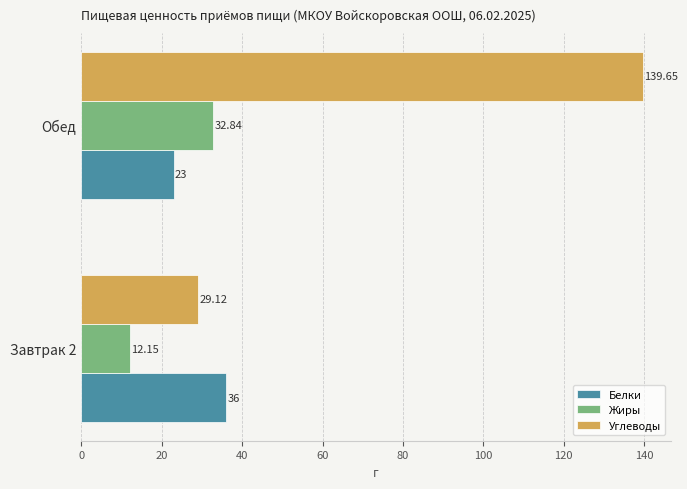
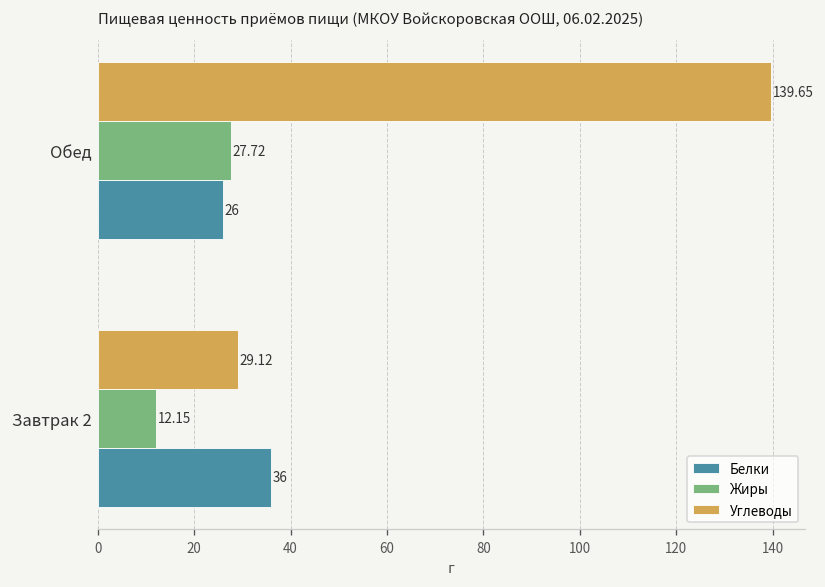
  {
    "Белки": {
-     "Обед": 23,
+     "Обед": 26,
      "Завтрак 2": 36
    },
    "Жиры": {
-     "Обед": 32.84,
+     "Обед": 27.72,
      "Завтрак 2": 12.15
    },
    "Углеводы": {
      "Обед": 139.65,
      "Завтрак 2": 29.12
    }
  }
